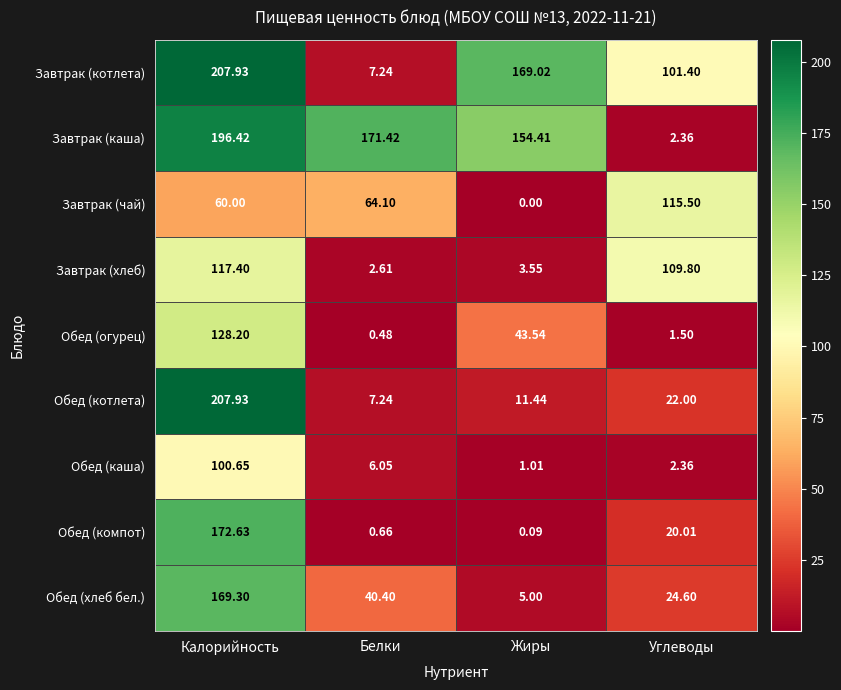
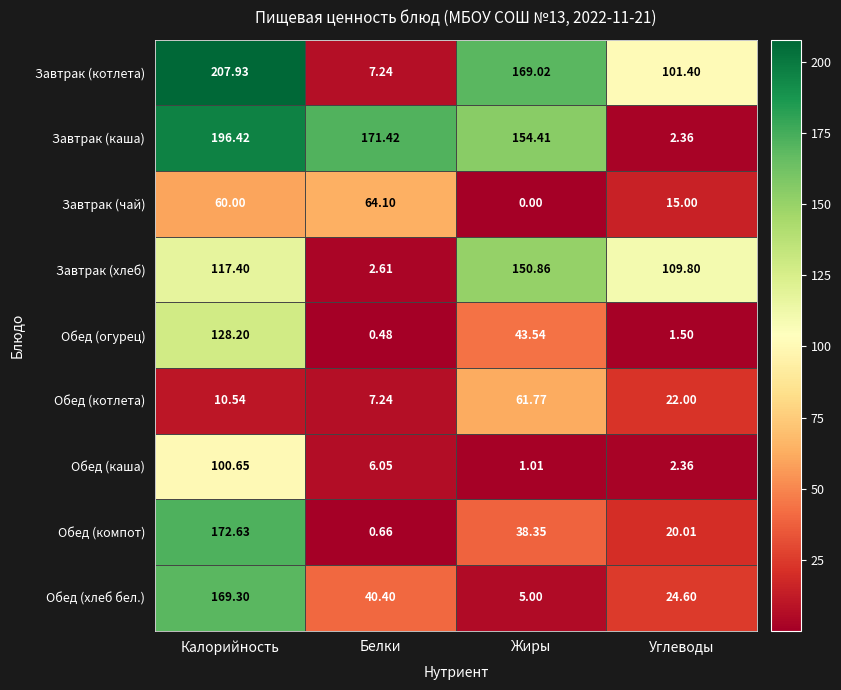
  {
    "Завтрак (котлета)": {
      "Калорийность": 207.93,
      "Белки": 7.24,
      "Жиры": 169.02,
      "Углеводы": 101.40
    },
    "Завтрак (каша)": {
      "Калорийность": 196.42,
      "Белки": 171.42,
      "Жиры": 154.41,
      "Углеводы": 2.36
    },
    "Завтрак (чай)": {
      "Калорийность": 60.00,
      "Белки": 64.10,
      "Жиры": 0.00,
-     "Углеводы": 115.50
+     "Углеводы": 15.00
    },
    "Завтрак (хлеб)": {
      "Калорийность": 117.40,
      "Белки": 2.61,
-     "Жиры": 3.55,
+     "Жиры": 150.86,
      "Углеводы": 109.80
    },
    "Обед (огурец)": {
      "Калорийность": 128.20,
      "Белки": 0.48,
      "Жиры": 43.54,
      "Углеводы": 1.50
    },
    "Обед (котлета)": {
-     "Калорийность": 207.93,
+     "Калорийность": 10.54,
      "Белки": 7.24,
-     "Жиры": 11.44,
+     "Жиры": 61.77,
      "Углеводы": 22.00
    },
    "Обед (каша)": {
      "Калорийность": 100.65,
      "Белки": 6.05,
      "Жиры": 1.01,
      "Углеводы": 2.36
    },
    "Обед (компот)": {
      "Калорийность": 172.63,
      "Белки": 0.66,
-     "Жиры": 0.09,
+     "Жиры": 38.35,
      "Углеводы": 20.01
    },
    "Обед (хлеб бел.)": {
      "Калорийность": 169.30,
      "Белки": 40.40,
      "Жиры": 5.00,
      "Углеводы": 24.60
    }
  }
